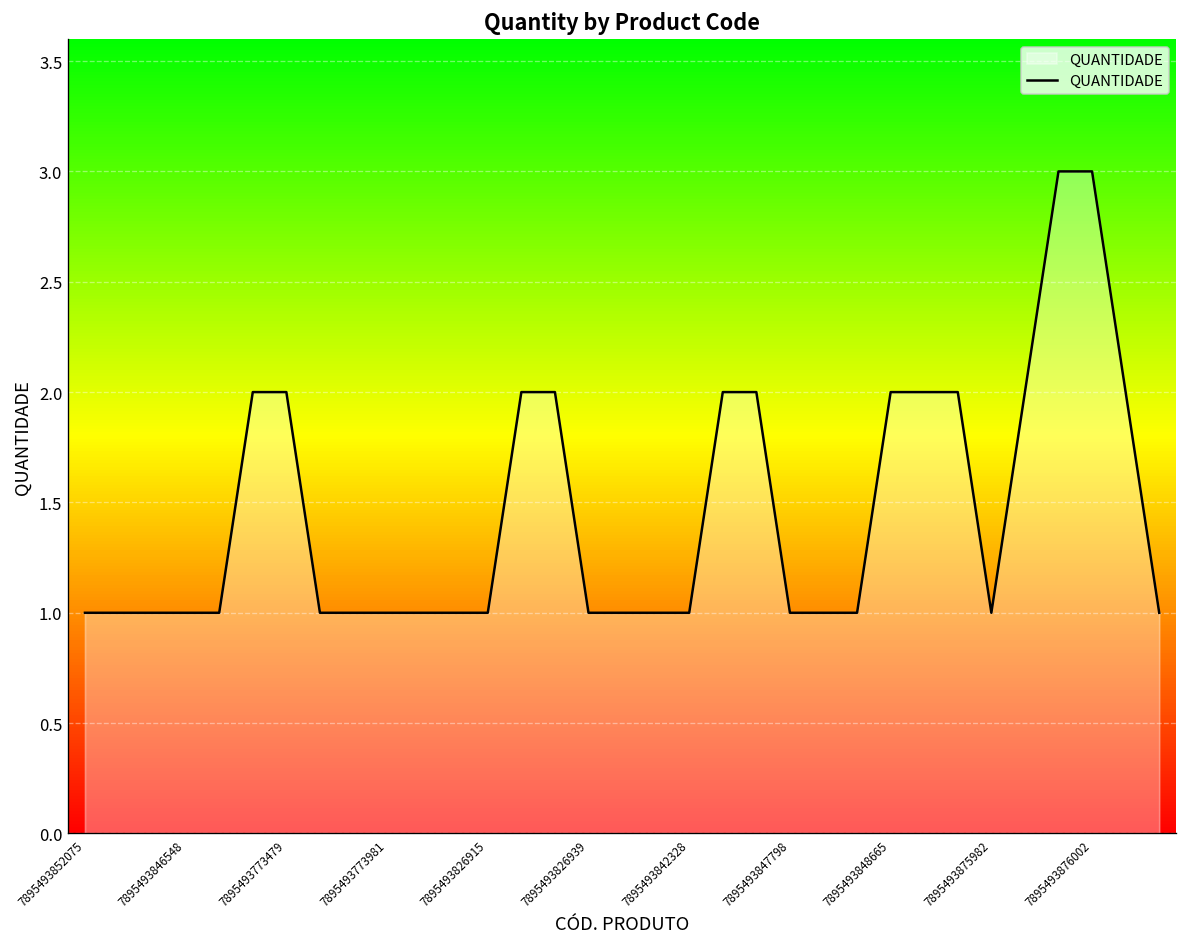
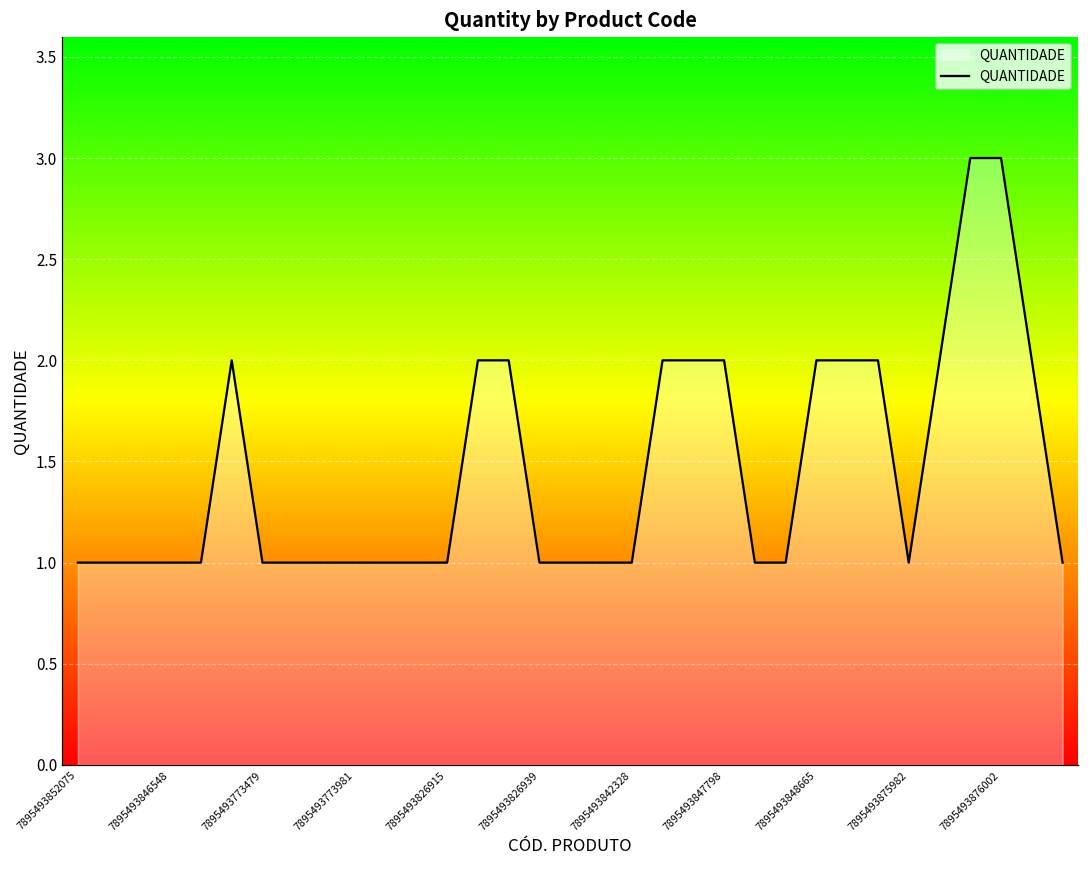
  {
    "7895493852075": 1,
    "7895493846548": 1,
-   "7895493773479": 2,
+   "7895493773479": 1,
    "7895493773981": 1,
    "7895493826915": 1,
    "7895493826939": 1,
    "7895493842328": 1,
-   "7895493847798": 1,
+   "7895493847798": 2,
    "7895493848665": 2,
    "7895493875982": 1,
    "7895493876002": 3
  }
